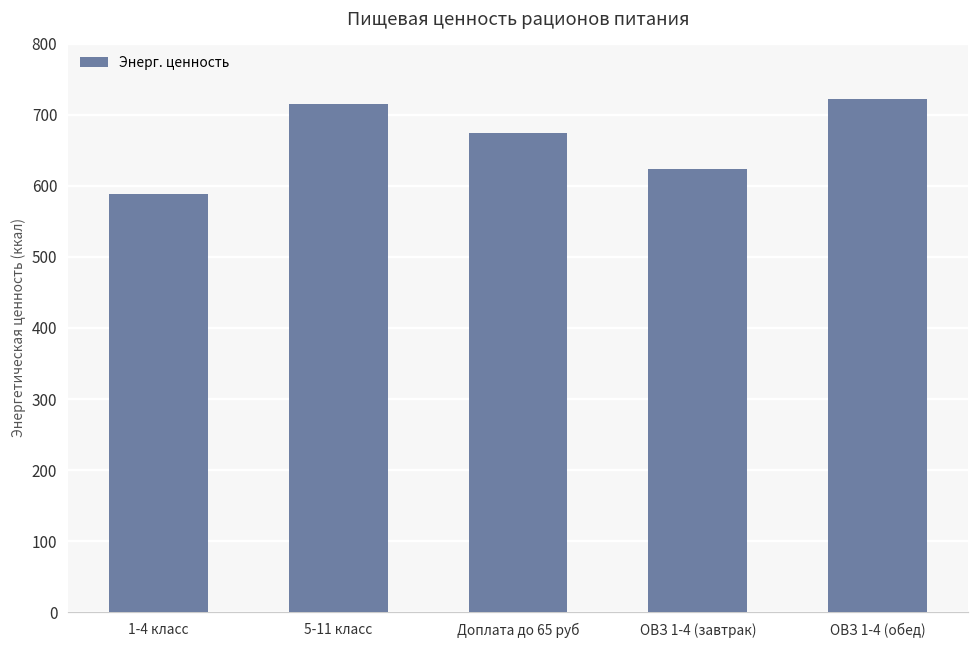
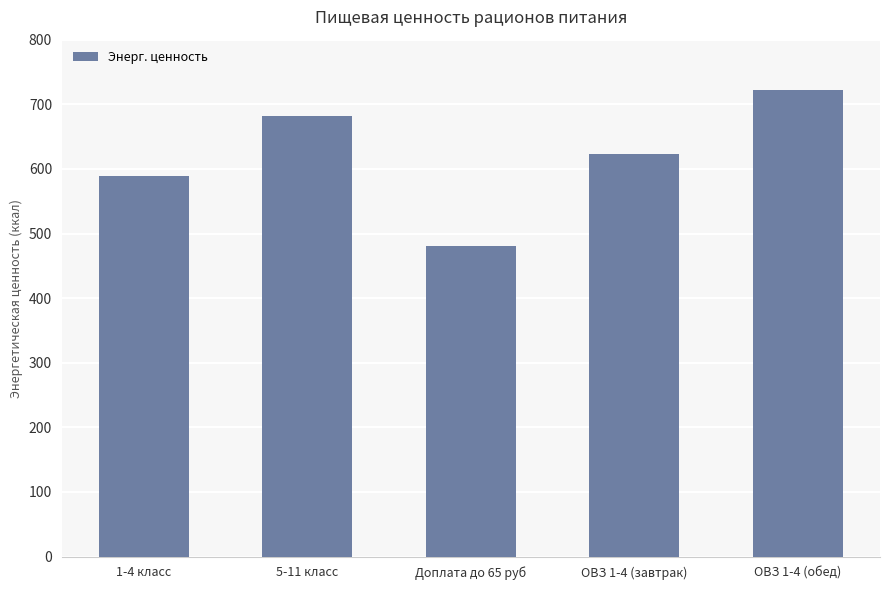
  {
    "1-4 класс": 590,
-   "5-11 класс": 720,
-   "Доплата до 65 руб": 670,
+   "5-11 класс": 680,
+   "Доплата до 65 руб": 480,
    "ОВЗ 1-4 (завтрак)": 620,
    "ОВЗ 1-4 (обед)": 720
  }
